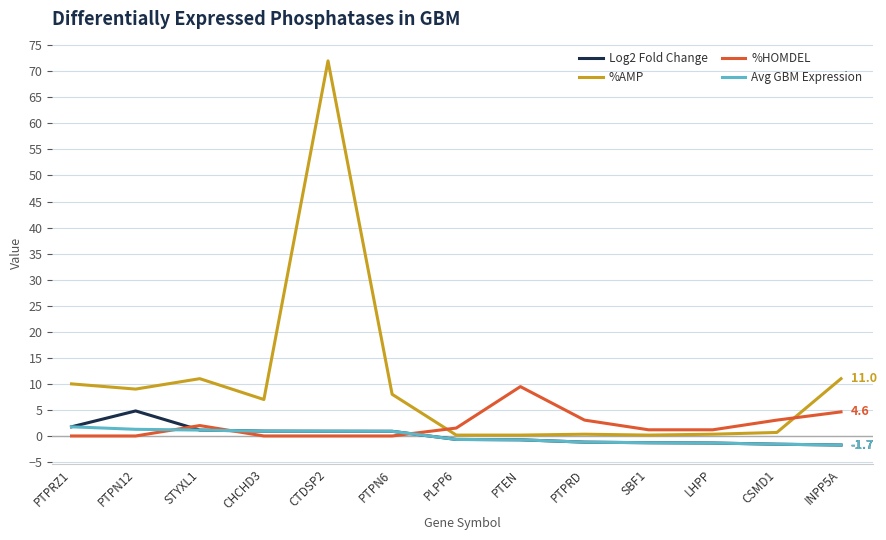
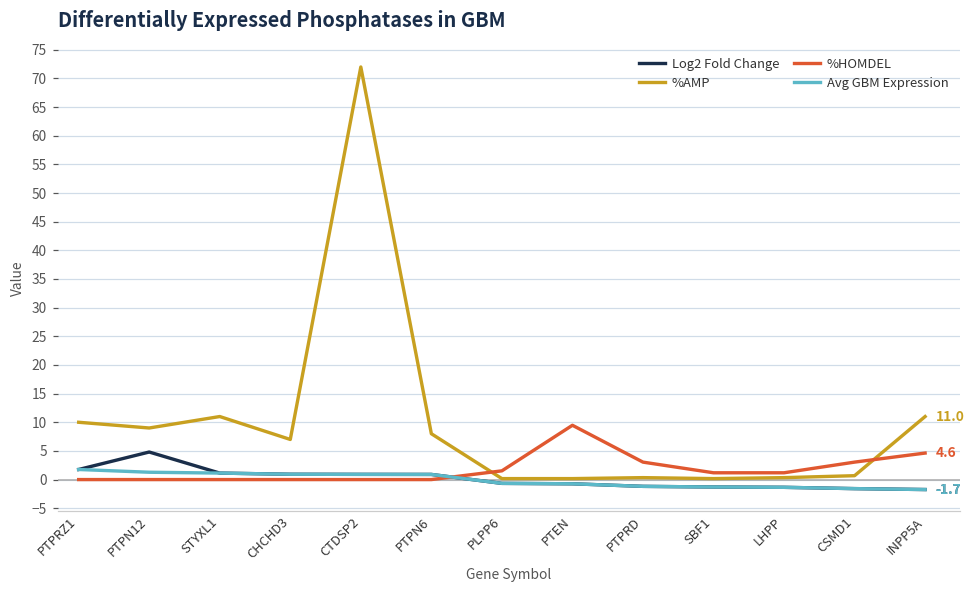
  {
    "Log2 Fold Change": {
      "PTPN12": 5
    },
    "%AMP": {
      "INPP5A": 11.0
    },
    "%HOMDEL": {
      "PTPRZ1": 0,
      "PTPN12": 0,
-     "STYXL1": 2,
+     "STYXL1": 0,
      "CHCHD3": 0,
      "CTDSP2": 0,
      "PTPN6": 0,
      "PLPP6": 2,
      "PTEN": 9,
      "PTPRD": 3,
      "SBF1": 1,
      "LHPP": 1,
      "CSMD1": 3
    },
    "Avg GBM Expression": {
      "PTPN12": 1
    }
  }
